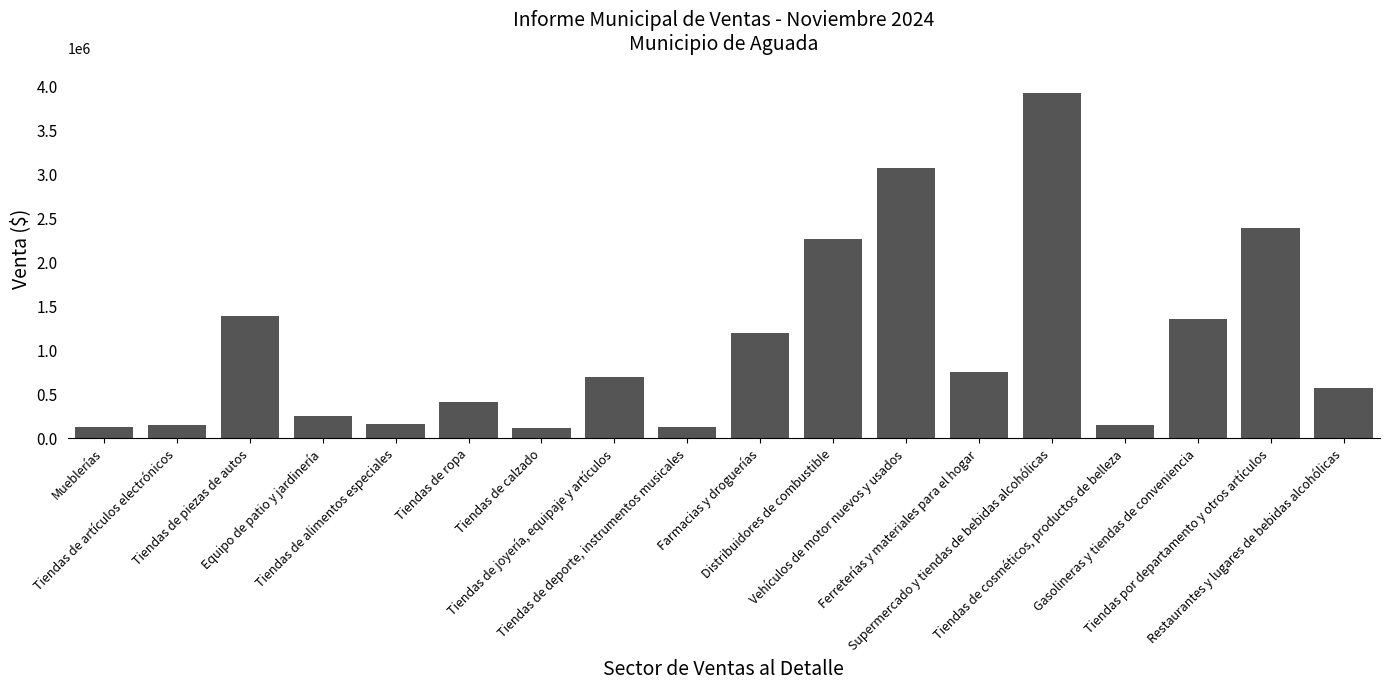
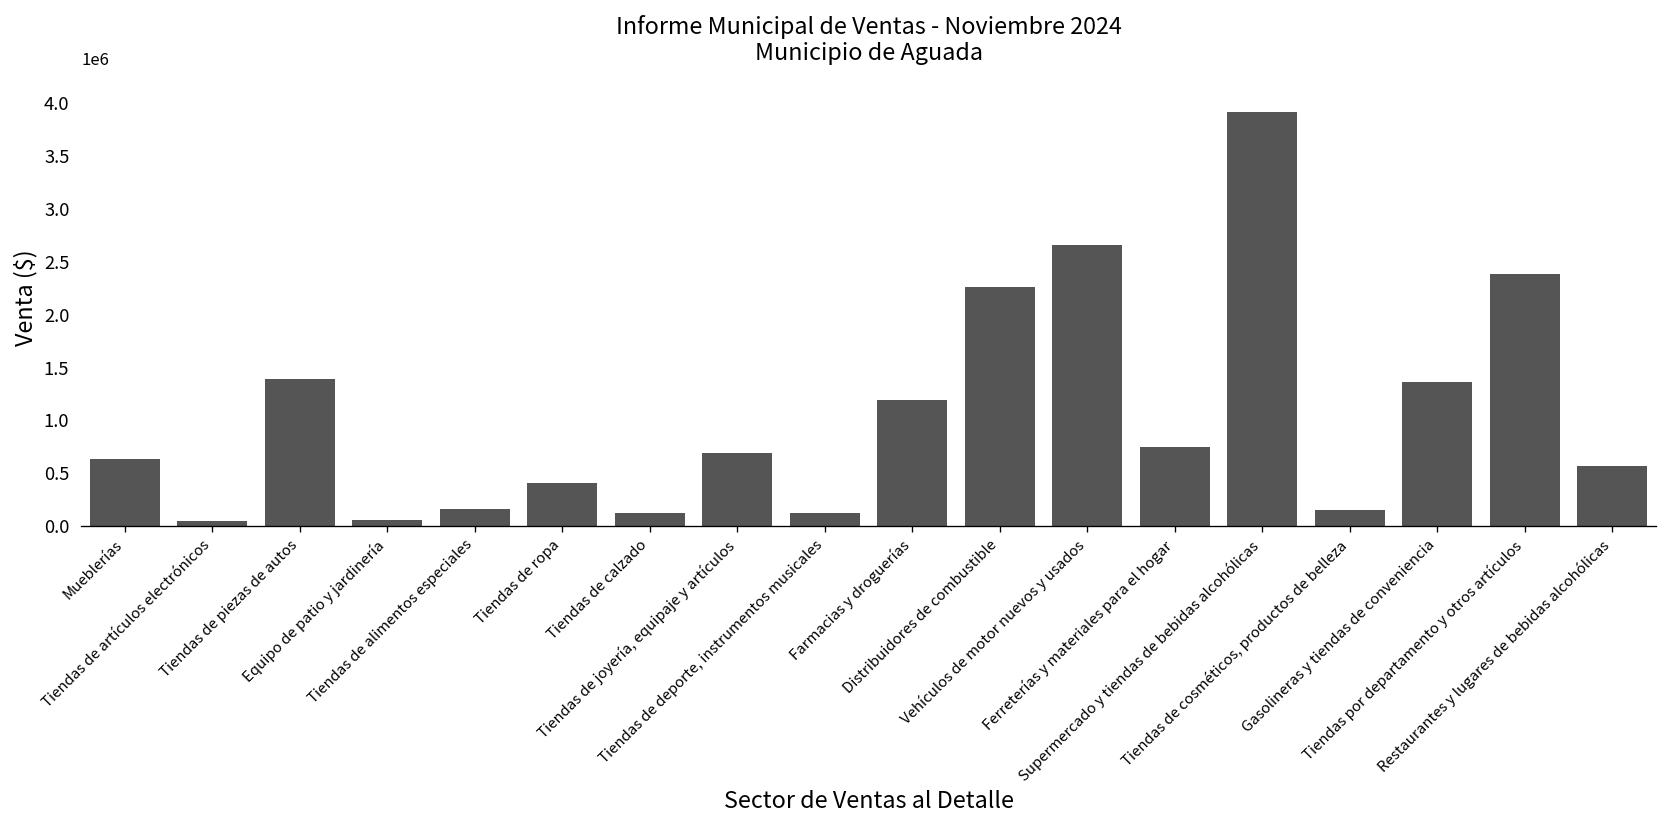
  {
-   "Mueblerías": 100000,
-   "Tiendas de artículos electrónicos": 200000,
+   "Mueblerías": 600000,
+   "Tiendas de artículos electrónicos": 0,
    "Tiendas de piezas de autos": 1400000,
-   "Equipo de patio y jardinería": 300000,
+   "Equipo de patio y jardinería": 100000,
    "Tiendas de alimentos especiales": 200000,
    "Tiendas de ropa": 400000,
    "Tiendas de calzado": 100000,
    "Tiendas de joyería, equipaje y artículos": 700000,
    "Tiendas de deporte, instrumentos musicales": 100000,
    "Farmacias y droguerías": 1200000,
    "Distribuidores de combustible": 2300000,
-   "Vehículos de motor nuevos y usados": 3100000,
+   "Vehículos de motor nuevos y usados": 2700000,
    "Ferreterías y materiales para el hogar": 800000,
    "Supermercado y tiendas de bebidas alcohólicas": 3900000,
    "Tiendas de cosméticos, productos de belleza": 200000,
    "Gasolineras y tiendas de conveniencia": 1400000,
    "Tiendas por departamento y otros artículos": 2400000,
    "Restaurantes y lugares de bebidas alcohólicas": 600000
  }
